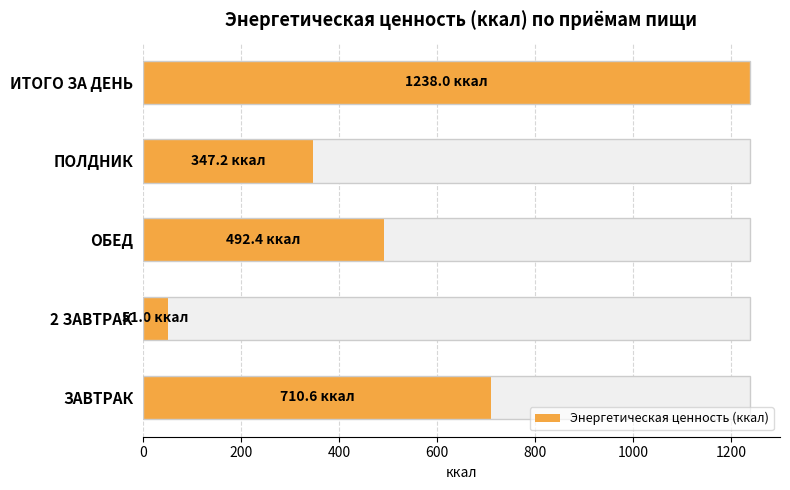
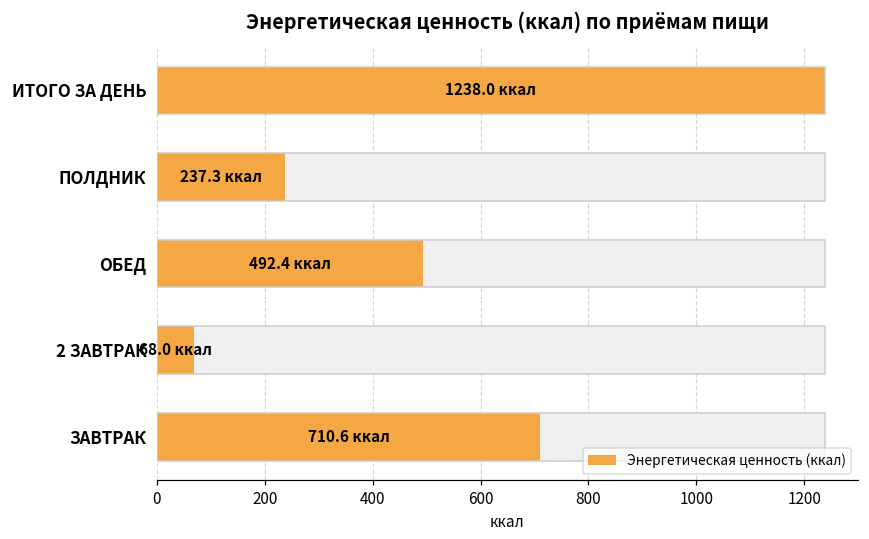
  {
    "Энергетическая ценность (ккал)": {
      "ИТОГО ЗА ДЕНЬ": 1238.0,
-     "ПОЛДНИК": 347.2,
-     "2 ЗАВТРАК": 51.0
+     "ПОЛДНИК": 237.3,
+     "2 ЗАВТРАК": 68.0
    }
  }
